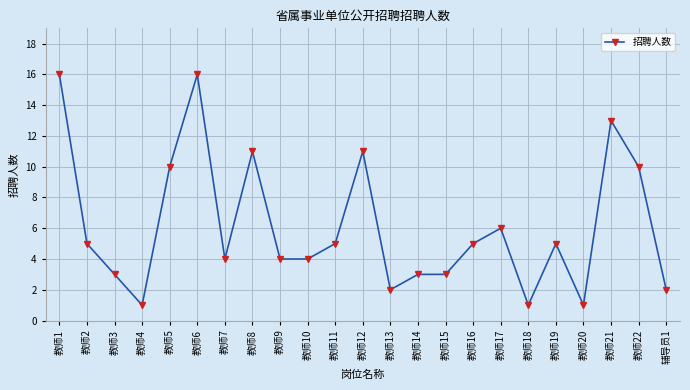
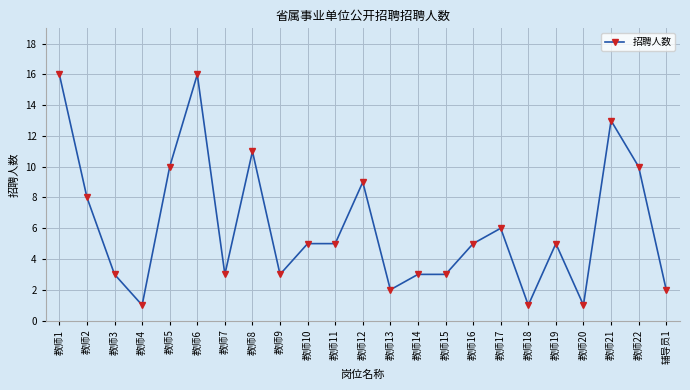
  {
    "教师1": 16,
-   "教师2": 5,
+   "教师2": 8,
    "教师3": 3,
    "教师4": 1,
    "教师5": 10,
    "教师6": 16,
-   "教师7": 4,
+   "教师7": 3,
    "教师8": 11,
-   "教师9": 4,
-   "教师10": 4,
+   "教师9": 3,
+   "教师10": 5,
    "教师11": 5,
-   "教师12": 11,
+   "教师12": 9,
    "教师13": 2,
    "教师14": 3,
    "教师15": 3,
    "教师16": 5,
    "教师17": 6,
    "教师18": 1,
    "教师19": 5,
    "教师20": 1,
    "教师21": 13,
    "教师22": 10,
    "辅导员1": 2
  }
